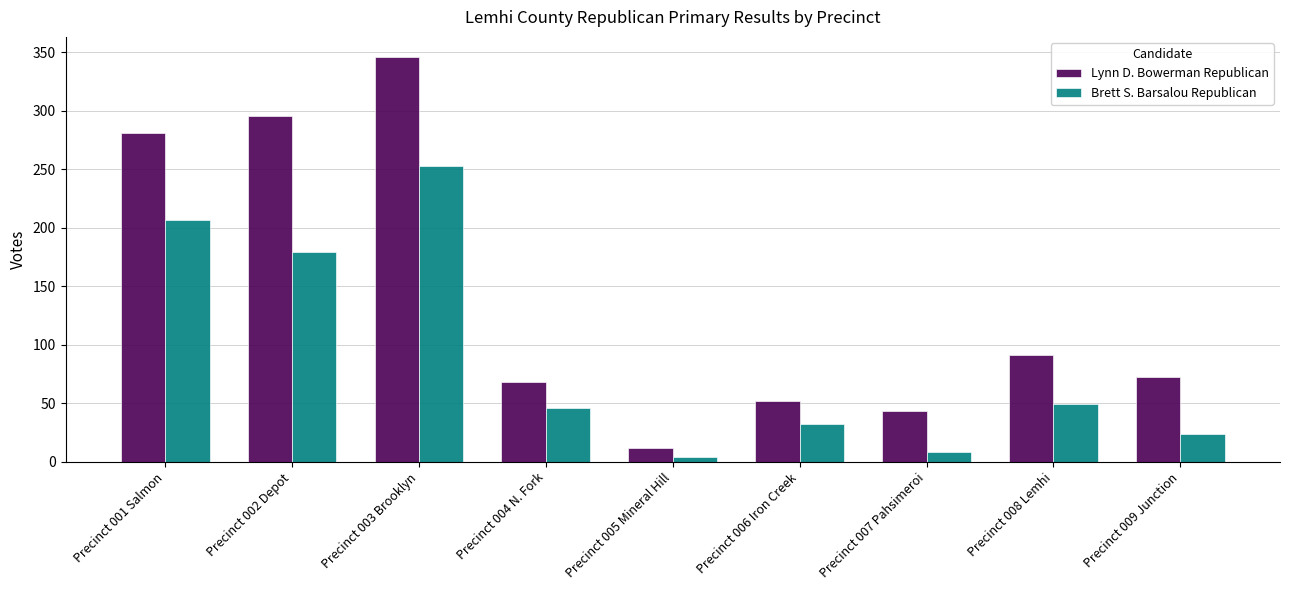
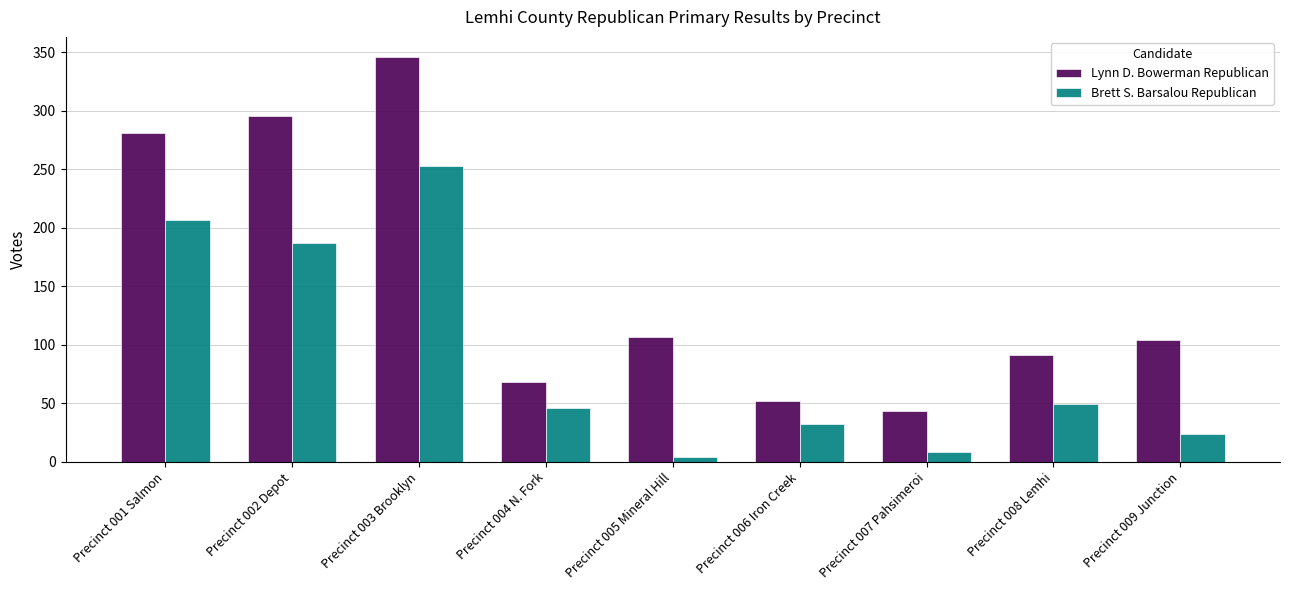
  {
    "Lynn D. Bowerman Republican": {
      "Precinct 001 Salmon": 281,
      "Precinct 002 Depot": 296,
      "Precinct 003 Brooklyn": 346,
      "Precinct 004 N. Fork": 68,
-     "Precinct 005 Mineral Hill": 12,
+     "Precinct 005 Mineral Hill": 107,
      "Precinct 006 Iron Creek": 52,
      "Precinct 007 Pahsimeroi": 43,
      "Precinct 008 Lemhi": 91,
-     "Precinct 009 Junction": 72
+     "Precinct 009 Junction": 104
    },
    "Brett S. Barsalou Republican": {
      "Precinct 001 Salmon": 207,
-     "Precinct 002 Depot": 179,
+     "Precinct 002 Depot": 187,
      "Precinct 003 Brooklyn": 253,
      "Precinct 004 N. Fork": 46,
      "Precinct 005 Mineral Hill": 4,
      "Precinct 006 Iron Creek": 32,
      "Precinct 007 Pahsimeroi": 8,
      "Precinct 008 Lemhi": 49,
      "Precinct 009 Junction": 24
    }
  }
